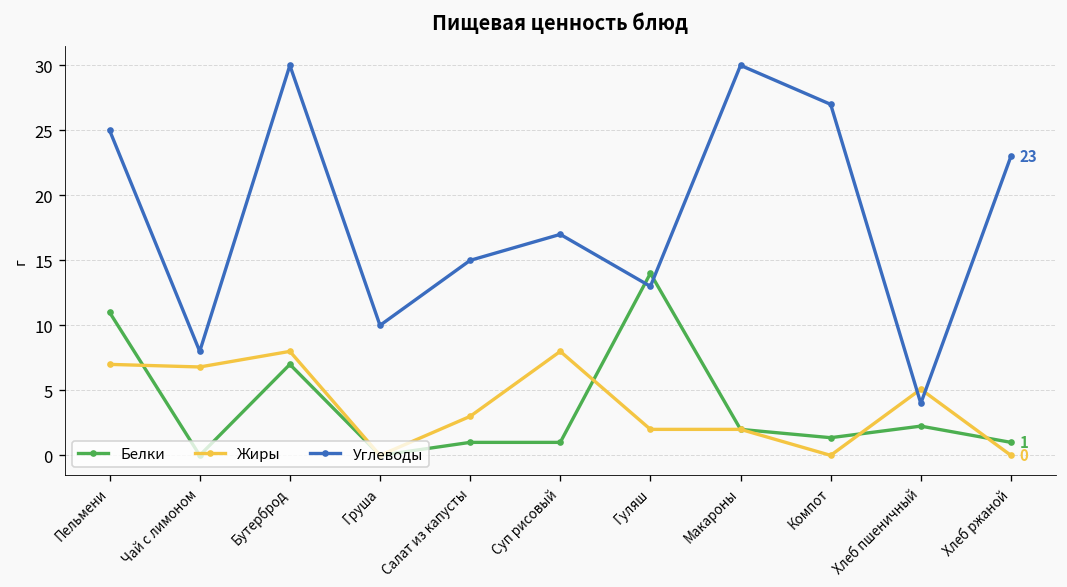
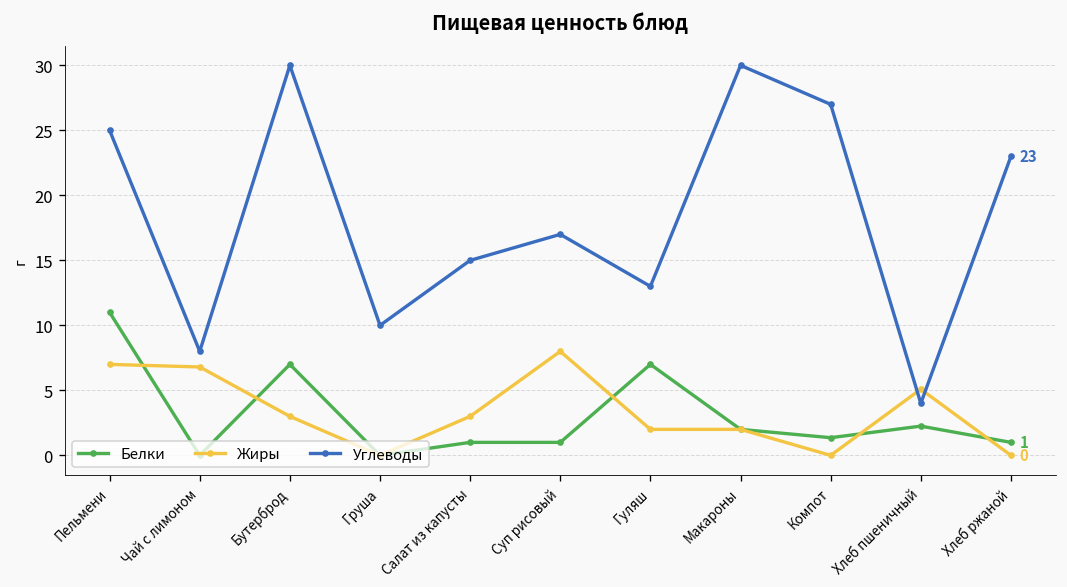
  {
    "Белки": {
      "Пельмени": 11,
      "Бутерброд": 7,
      "Салат из капусты": 1,
      "Суп рисовый": 1,
-     "Гуляш": 14,
+     "Гуляш": 7,
      "Компот": 1.4,
      "Хлеб пшеничный": 2.3
    },
    "Жиры": {
      "Пельмени": 7,
      "Чай с лимоном": 7,
-     "Бутерброд": 8,
+     "Бутерброд": 3,
      "Салат из капусты": 3,
      "Суп рисовый": 8,
      "Гуляш": 2,
      "Компот": 0,
      "Хлеб пшеничный": 5
    },
    "Углеводы": {
      "Хлеб ржаной": 23
    }
  }
